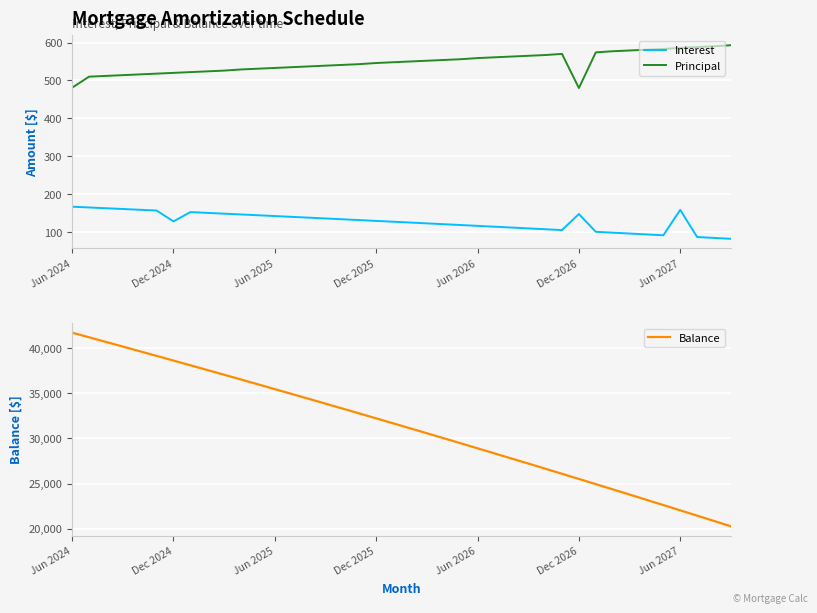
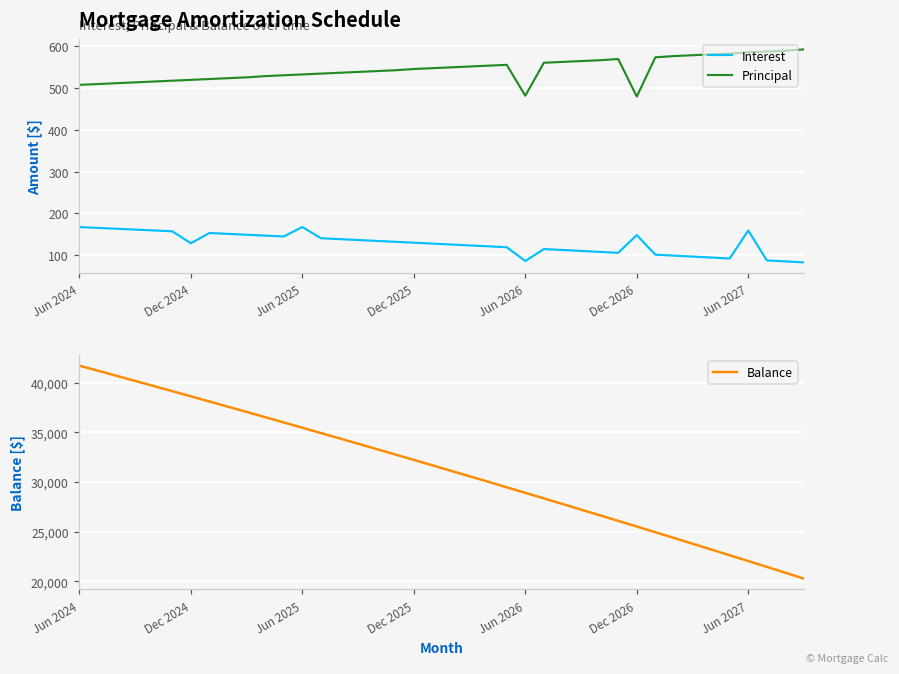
  {
    "Mortgage Amortization Schedule": {
      "Interest": {
        "Jun 2024": 170,
        "Dec 2024": 130,
-       "Jun 2025": 140,
+       "Jun 2025": 170,
        "Dec 2025": 130,
-       "Jun 2026": 120,
+       "Jun 2026": 90,
        "Dec 2026": 150,
        "Jun 2027": 160
      },
      "Principal": {
-       "Jun 2024": 480,
+       "Jun 2024": 510,
        "Dec 2024": 520,
        "Jun 2025": 530,
        "Dec 2025": 550,
-       "Jun 2026": 560,
+       "Jun 2026": 480,
        "Dec 2026": 480
      }
    }
  }
